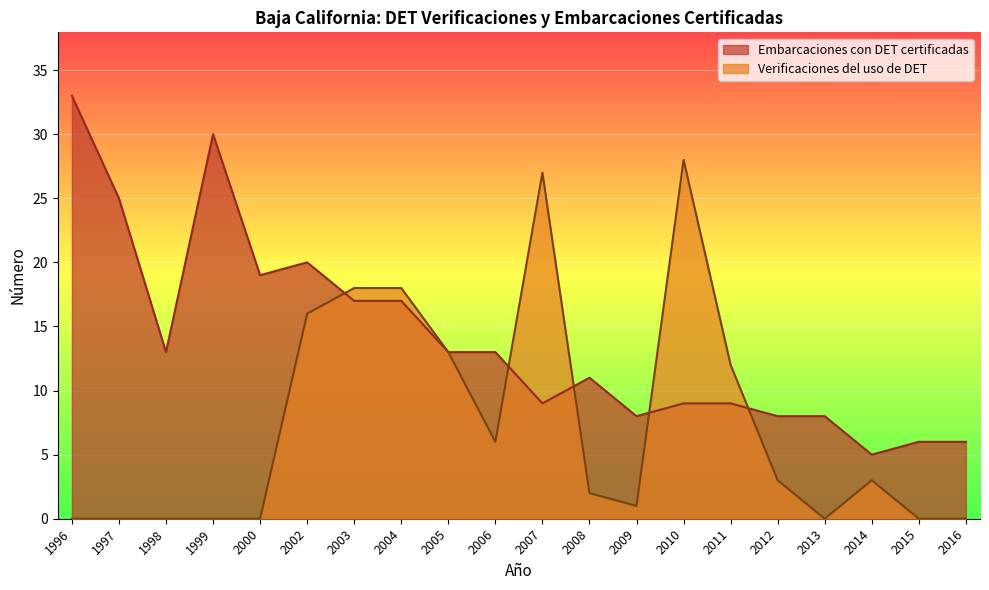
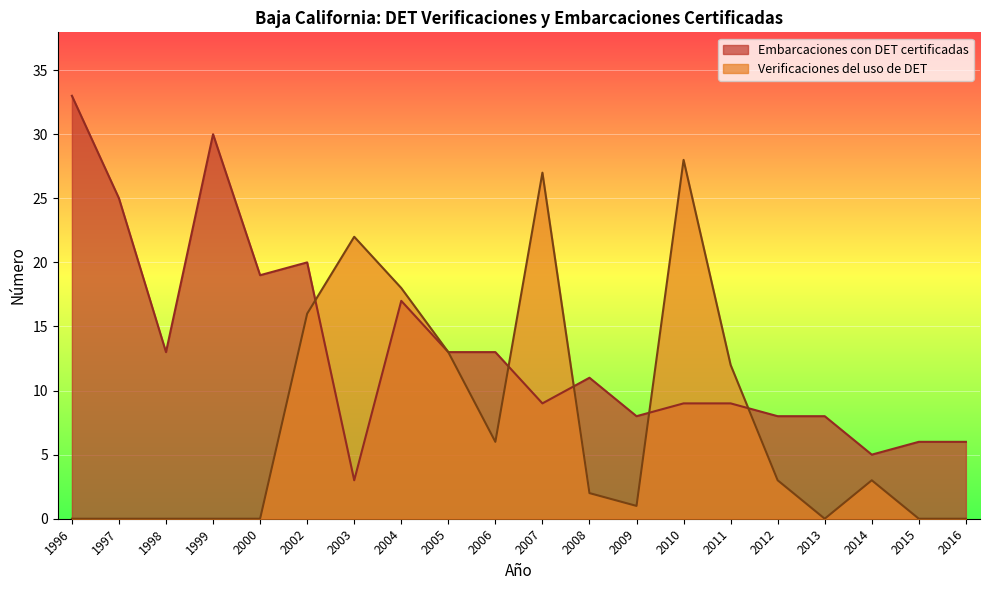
  {
    "Embarcaciones con DET certificadas": {
      "1996": 33,
      "1997": 25,
      "1998": 13,
      "1999": 30,
      "2000": 19,
      "2002": 20,
-     "2003": 17,
+     "2003": 3,
      "2004": 17,
      "2006": 13,
      "2007": 9,
      "2008": 11,
      "2009": 8,
      "2010": 9,
      "2011": 9,
      "2012": 8,
      "2013": 8,
      "2014": 5,
      "2015": 6,
      "2016": 6
    },
    "Verificaciones del uso de DET": {
      "1996": 0,
      "1997": 0,
      "1998": 0,
      "1999": 0,
      "2000": 0,
      "2002": 16,
-     "2003": 18,
+     "2003": 22,
      "2004": 18,
      "2006": 6,
      "2007": 27,
      "2008": 2,
      "2009": 1,
      "2010": 28,
      "2011": 12,
      "2012": 3,
      "2013": 0,
      "2014": 3,
      "2015": 0,
      "2016": 0
    }
  }
